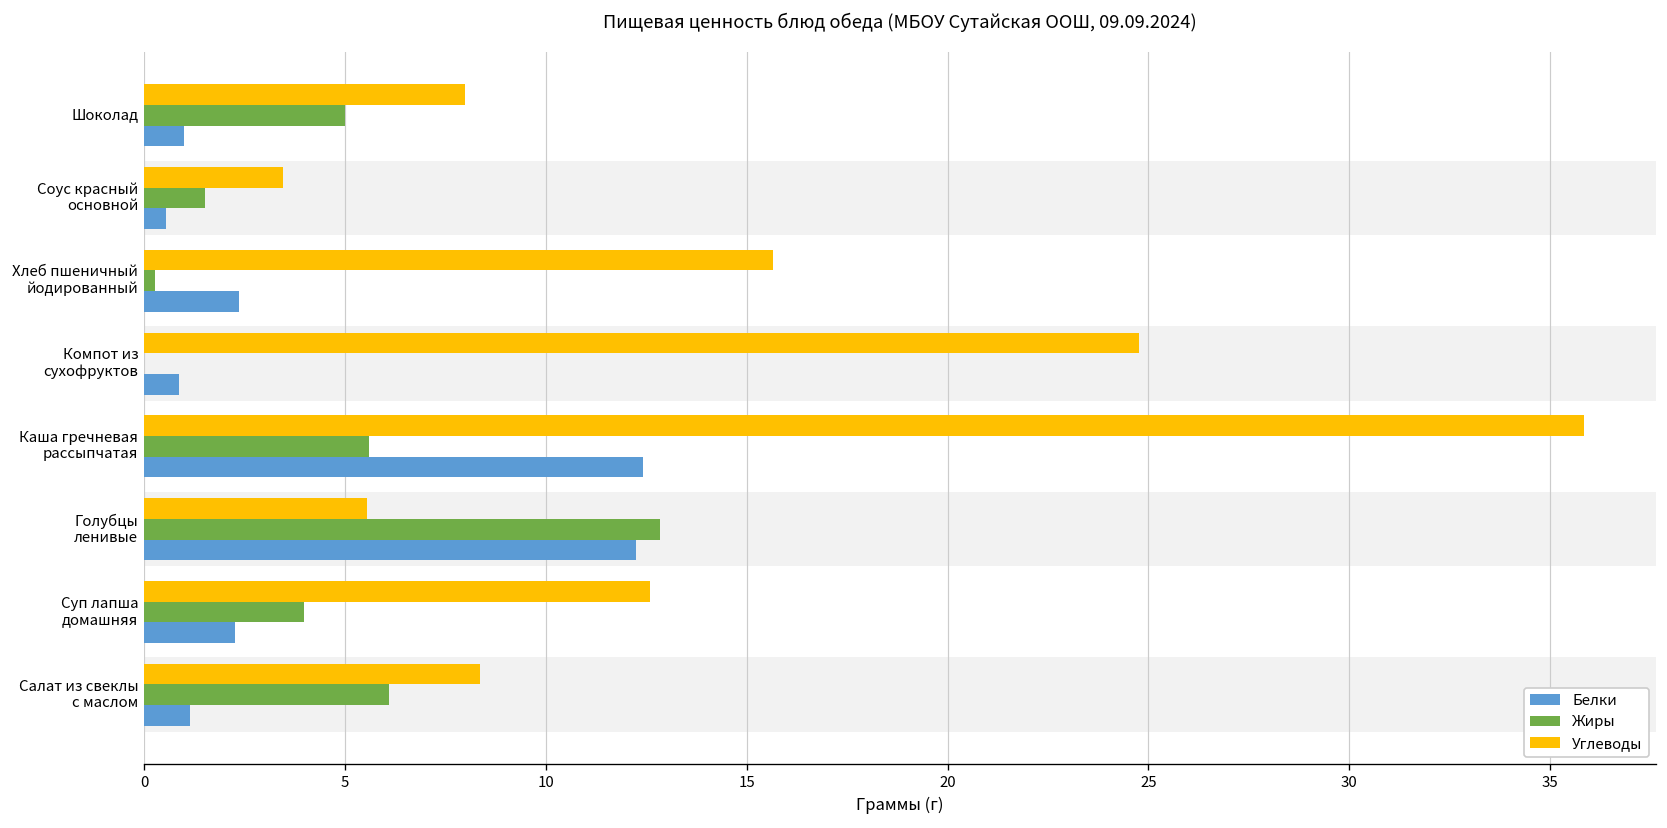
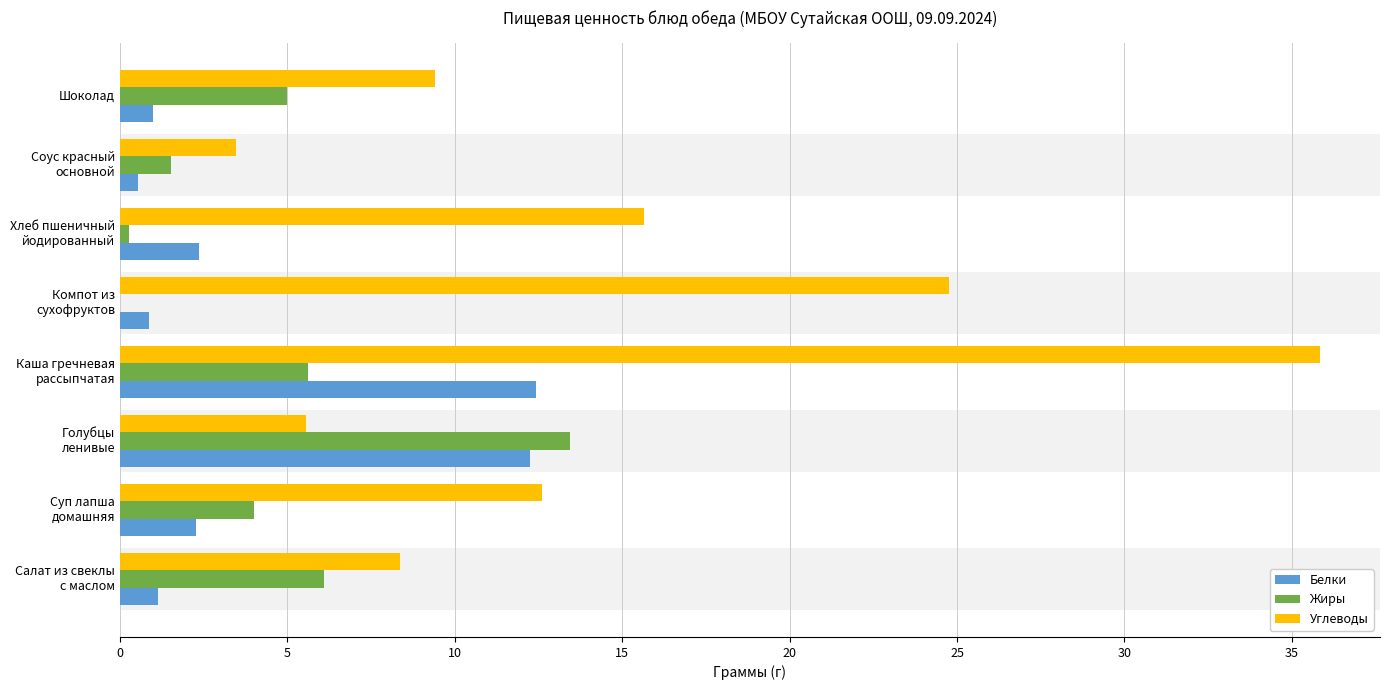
  {
    "Белки": {
      "Шоколад": 1.0,
      "Соус красный основной": 0.5,
      "Хлеб пшеничный йодированный": 2.4,
      "Компот из сухофруктов": 0.9,
      "Каша гречневая рассыпчатая": 12.4,
      "Голубцы ленивые": 12.2,
      "Суп лапша домашняя": 2.3,
      "Салат из свеклы с маслом": 1.1
    },
    "Жиры": {
      "Шоколад": 5.0,
      "Соус красный основной": 1.5,
      "Хлеб пшеничный йодированный": 0.3,
      "Компот из сухофруктов": 0.0,
      "Каша гречневая рассыпчатая": 5.6,
-     "Голубцы ленивые": 12.8,
+     "Голубцы ленивые": 13.4,
      "Суп лапша домашняя": 4.0,
      "Салат из свеклы с маслом": 6.1
    },
    "Углеводы": {
-     "Шоколад": 8.0,
+     "Шоколад": 9.4,
      "Соус красный основной": 3.5,
      "Хлеб пшеничный йодированный": 15.7,
      "Компот из сухофруктов": 24.8,
      "Каша гречневая рассыпчатая": 35.8,
      "Голубцы ленивые": 5.6,
      "Суп лапша домашняя": 12.6,
      "Салат из свеклы с маслом": 8.4
    }
  }
